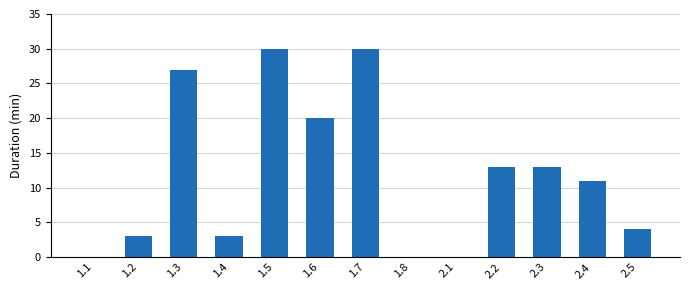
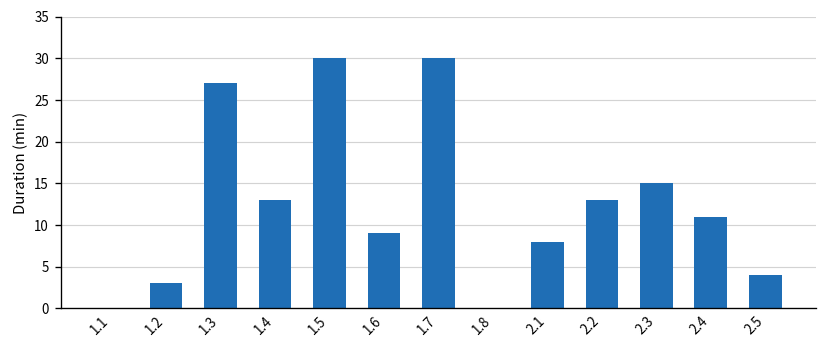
  {
    "1.1": 0,
    "1.2": 3,
    "1.3": 27,
-   "1.4": 3,
+   "1.4": 13,
    "1.5": 30,
-   "1.6": 20,
+   "1.6": 9,
    "1.7": 30,
    "1.8": 0,
-   "2.1": 0,
+   "2.1": 8,
    "2.2": 13,
-   "2.3": 13,
+   "2.3": 15,
    "2.4": 11,
    "2.5": 4
  }
